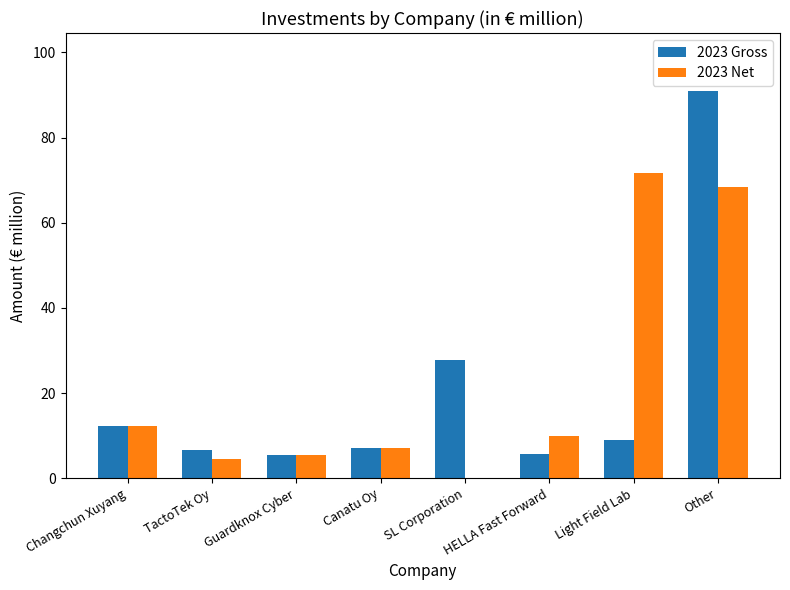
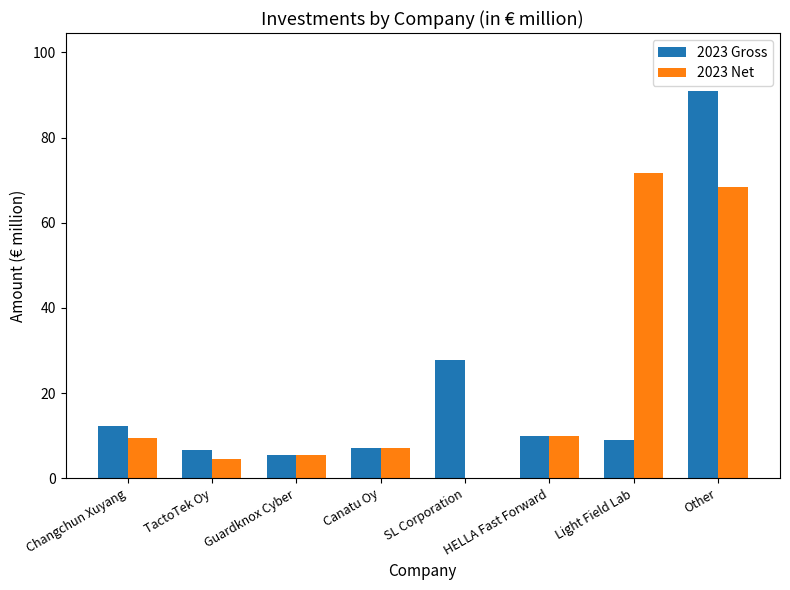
  {
    "2023 Gross": {
      "Changchun Xuyang": 12,
      "TactoTek Oy": 7,
      "Guardknox Cyber": 5,
      "Canatu Oy": 7,
      "SL Corporation": 28,
-     "HELLA Fast Forward": 6,
+     "HELLA Fast Forward": 10,
      "Light Field Lab": 9,
      "Other": 91
    },
    "2023 Net": {
-     "Changchun Xuyang": 12,
+     "Changchun Xuyang": 10,
      "TactoTek Oy": 5,
      "Guardknox Cyber": 5,
      "Canatu Oy": 7,
      "SL Corporation": 0,
      "HELLA Fast Forward": 10,
      "Light Field Lab": 72,
      "Other": 68
    }
  }
